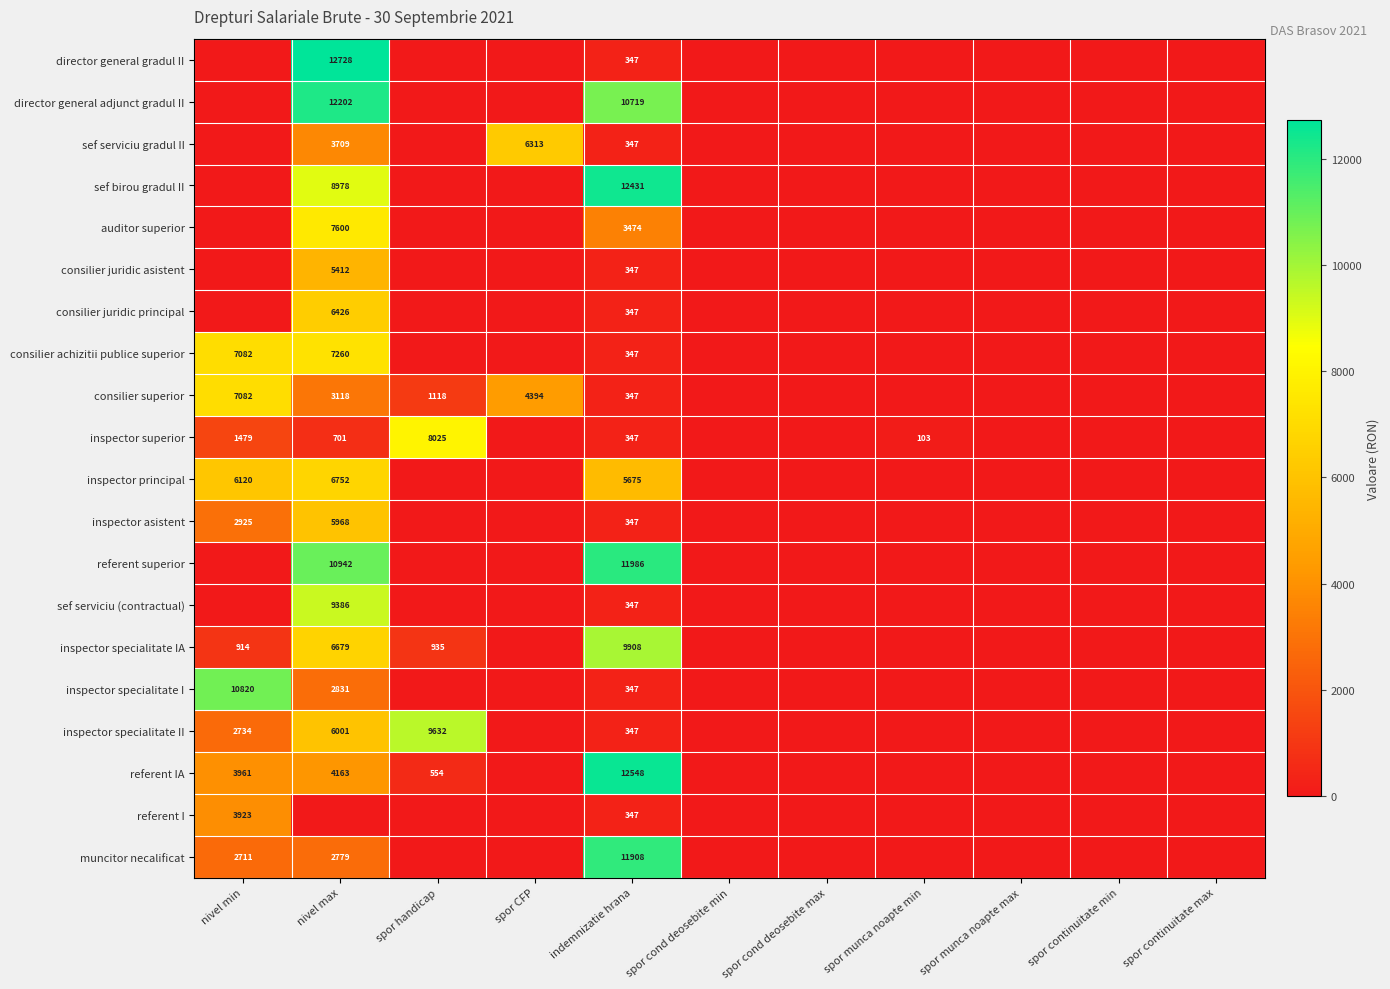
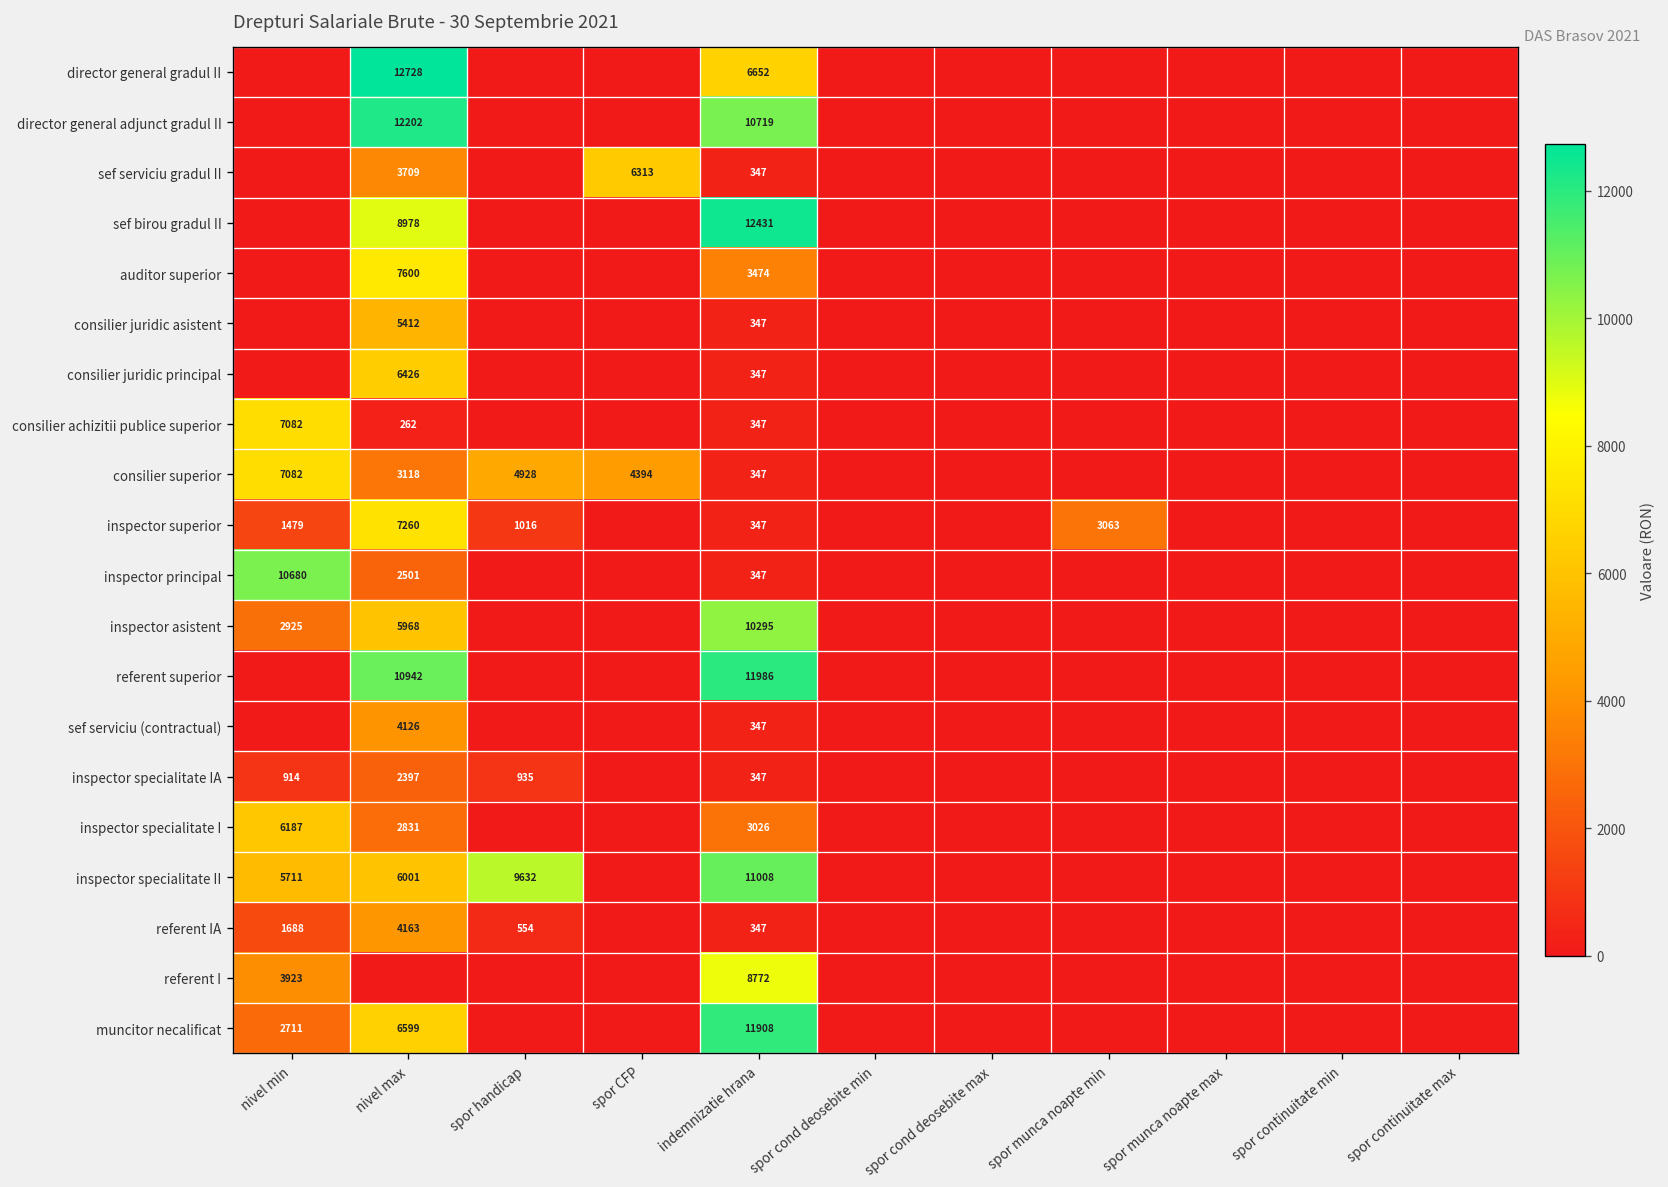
  {
    "director general gradul II": {
      "nivel max": 12728,
-     "indemnizatie hrana": 347
+     "indemnizatie hrana": 6652
    },
    "director general adjunct gradul II": {
      "nivel max": 12202,
      "indemnizatie hrana": 10719
    },
    "sef serviciu gradul II": {
      "nivel max": 3709,
      "spor CFP": 6313,
      "indemnizatie hrana": 347
    },
    "sef birou gradul II": {
      "nivel max": 8978,
      "indemnizatie hrana": 12431
    },
    "auditor superior": {
      "nivel max": 7600,
      "indemnizatie hrana": 3474
    },
    "consilier juridic asistent": {
      "nivel max": 5412,
      "indemnizatie hrana": 347
    },
    "consilier juridic principal": {
      "nivel max": 6426,
      "indemnizatie hrana": 347
    },
    "consilier achizitii publice superior": {
      "nivel min": 7082,
-     "nivel max": 7260,
+     "nivel max": 262,
      "indemnizatie hrana": 347
    },
    "consilier superior": {
      "nivel min": 7082,
      "nivel max": 3118,
-     "spor handicap": 1118,
+     "spor handicap": 4928,
      "spor CFP": 4394,
      "indemnizatie hrana": 347
    },
    "inspector superior": {
      "nivel min": 1479,
-     "nivel max": 701,
-     "spor handicap": 8025,
+     "nivel max": 7260,
+     "spor handicap": 1016,
      "indemnizatie hrana": 347,
-     "spor munca noapte min": 103
+     "spor munca noapte min": 3063
    },
    "inspector principal": {
-     "nivel min": 6120,
-     "nivel max": 6752,
-     "indemnizatie hrana": 5675
+     "nivel min": 10680,
+     "nivel max": 2501,
+     "indemnizatie hrana": 347
    },
    "inspector asistent": {
      "nivel min": 2925,
      "nivel max": 5968,
-     "indemnizatie hrana": 347
+     "indemnizatie hrana": 10295
    },
    "referent superior": {
      "nivel max": 10942,
      "indemnizatie hrana": 11986
    },
    "sef serviciu (contractual)": {
-     "nivel max": 9386,
+     "nivel max": 4126,
      "indemnizatie hrana": 347
    },
    "inspector specialitate IA": {
      "nivel min": 914,
-     "nivel max": 6679,
+     "nivel max": 2397,
      "spor handicap": 935,
-     "indemnizatie hrana": 9908
+     "indemnizatie hrana": 347
    },
    "inspector specialitate I": {
-     "nivel min": 10820,
+     "nivel min": 6187,
      "nivel max": 2831,
-     "indemnizatie hrana": 347
+     "indemnizatie hrana": 3026
    },
    "inspector specialitate II": {
-     "nivel min": 2734,
+     "nivel min": 5711,
      "nivel max": 6001,
      "spor handicap": 9632,
-     "indemnizatie hrana": 347
+     "indemnizatie hrana": 11008
    },
    "referent IA": {
-     "nivel min": 3961,
+     "nivel min": 1688,
      "nivel max": 4163,
      "spor handicap": 554,
-     "indemnizatie hrana": 12548
+     "indemnizatie hrana": 347
    },
    "referent I": {
      "nivel min": 3923,
-     "indemnizatie hrana": 347
+     "indemnizatie hrana": 8772
    },
    "muncitor necalificat": {
      "nivel min": 2711,
-     "nivel max": 2779,
+     "nivel max": 6599,
      "indemnizatie hrana": 11908
    }
  }
